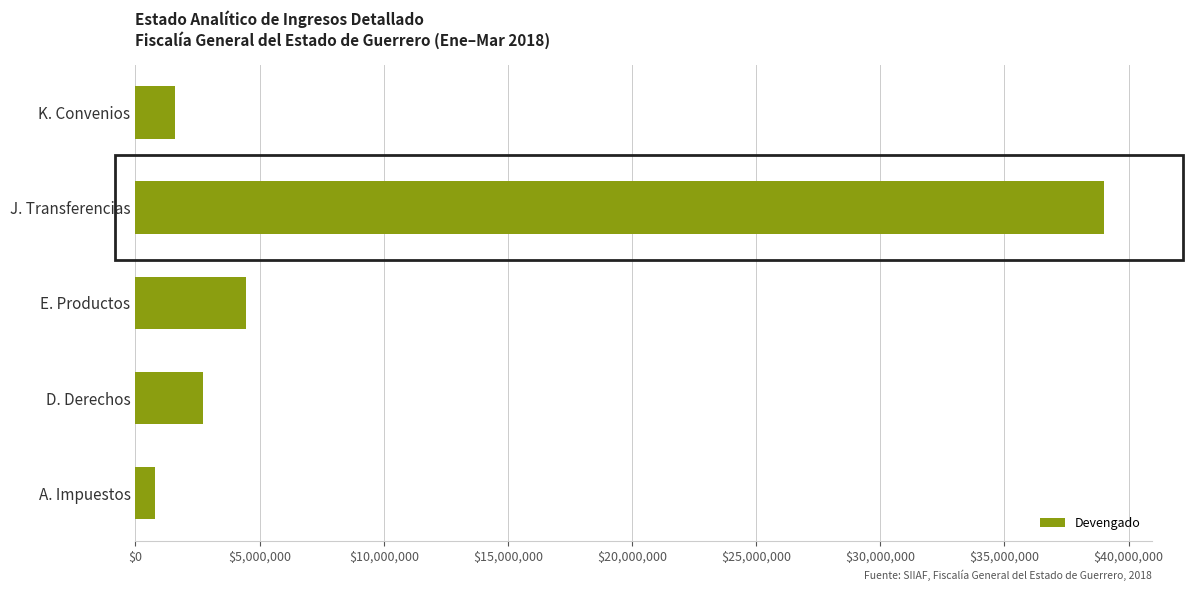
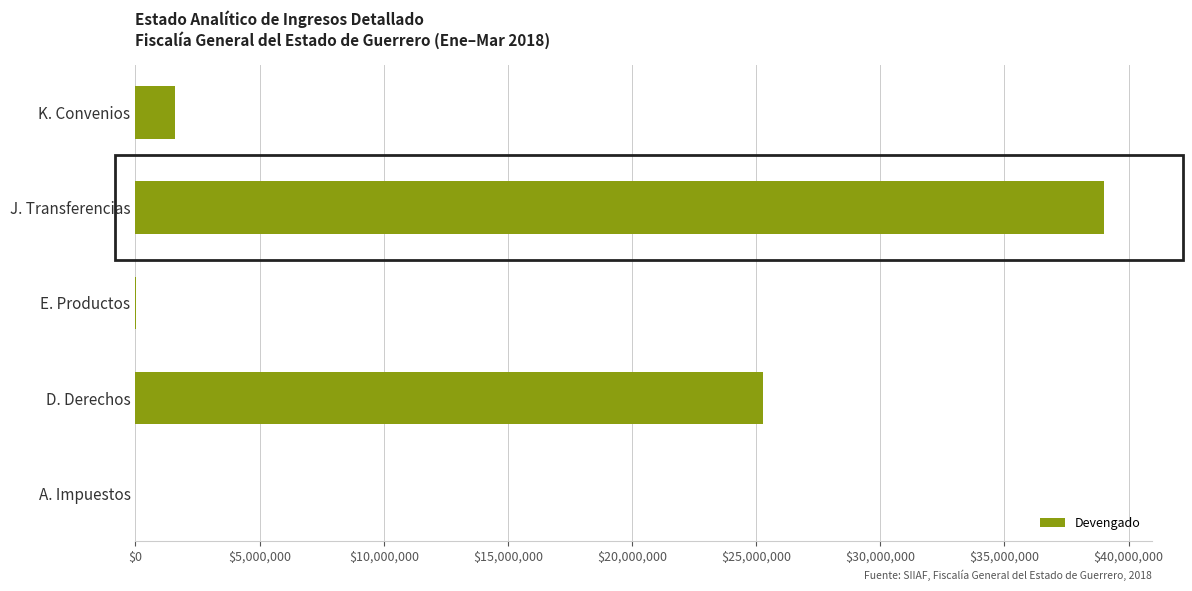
  {
    "K. Convenios": "$1,600,000",
    "J. Transferencias": "$39,000,000",
-   "E. Productos": "$4,500,000",
-   "D. Derechos": "$2,700,000",
-   "A. Impuestos": "$800,000"
+   "E. Productos": "$0",
+   "D. Derechos": "$25,300,000",
+   "A. Impuestos": "$0"
  }
